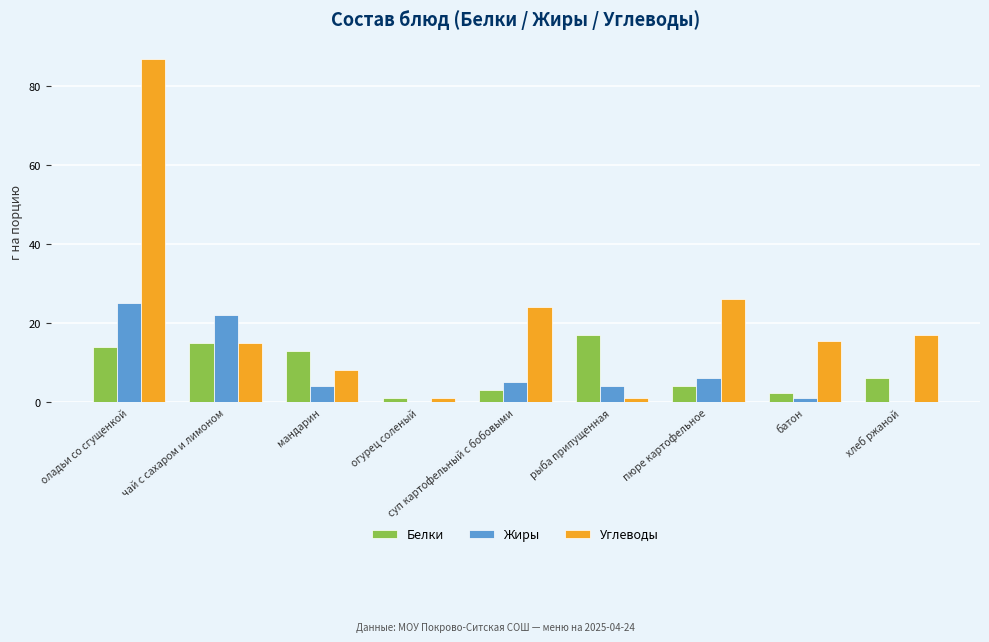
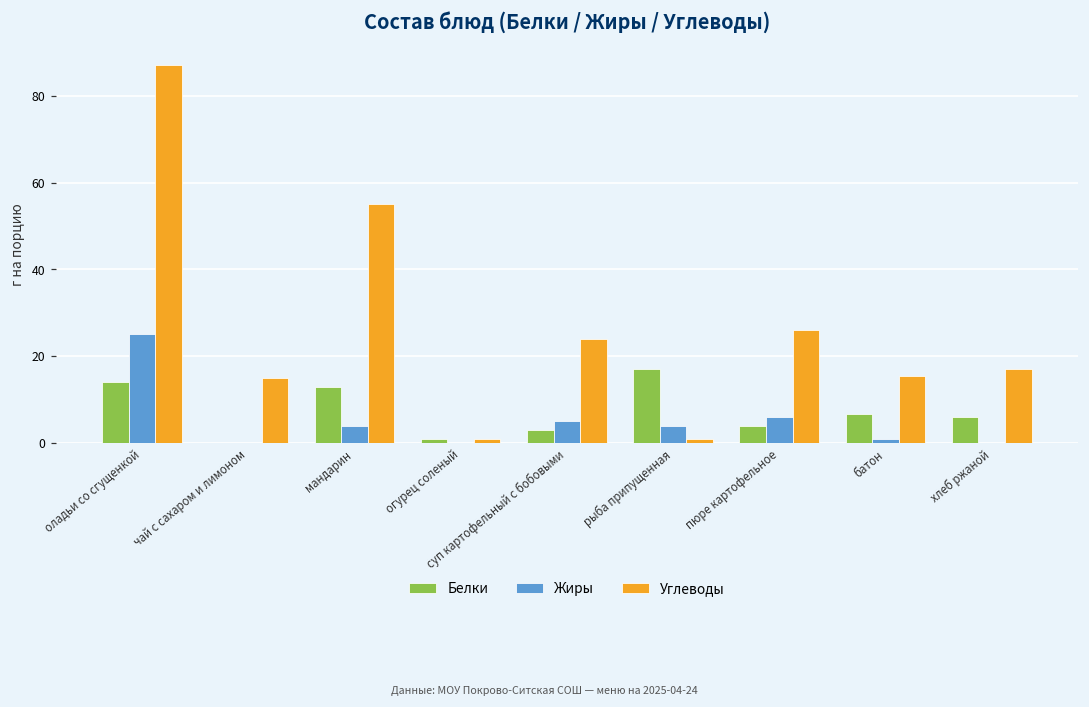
  {
    "Белки": {
      "оладьи со сгущенкой": 14,
-     "чай с сахаром и лимоном": 15,
+     "чай с сахаром и лимоном": 0,
      "мандарин": 13,
      "огурец соленый": 1,
      "суп картофельный с бобовыми": 3,
      "рыба припущенная": 17,
      "пюре картофельное": 4,
-     "батон": 2,
+     "батон": 7,
      "хлеб ржаной": 6
    },
    "Жиры": {
      "оладьи со сгущенкой": 25,
-     "чай с сахаром и лимоном": 22,
+     "чай с сахаром и лимоном": 0,
      "мандарин": 4,
      "огурец соленый": 0,
      "суп картофельный с бобовыми": 5,
      "рыба припущенная": 4,
      "пюре картофельное": 6,
      "батон": 1,
      "хлеб ржаной": 0
    },
    "Углеводы": {
      "оладьи со сгущенкой": 87,
      "чай с сахаром и лимоном": 15,
-     "мандарин": 8,
+     "мандарин": 55,
      "огурец соленый": 1,
      "суп картофельный с бобовыми": 24,
      "рыба припущенная": 1,
      "пюре картофельное": 26,
      "батон": 15,
      "хлеб ржаной": 17
    }
  }
